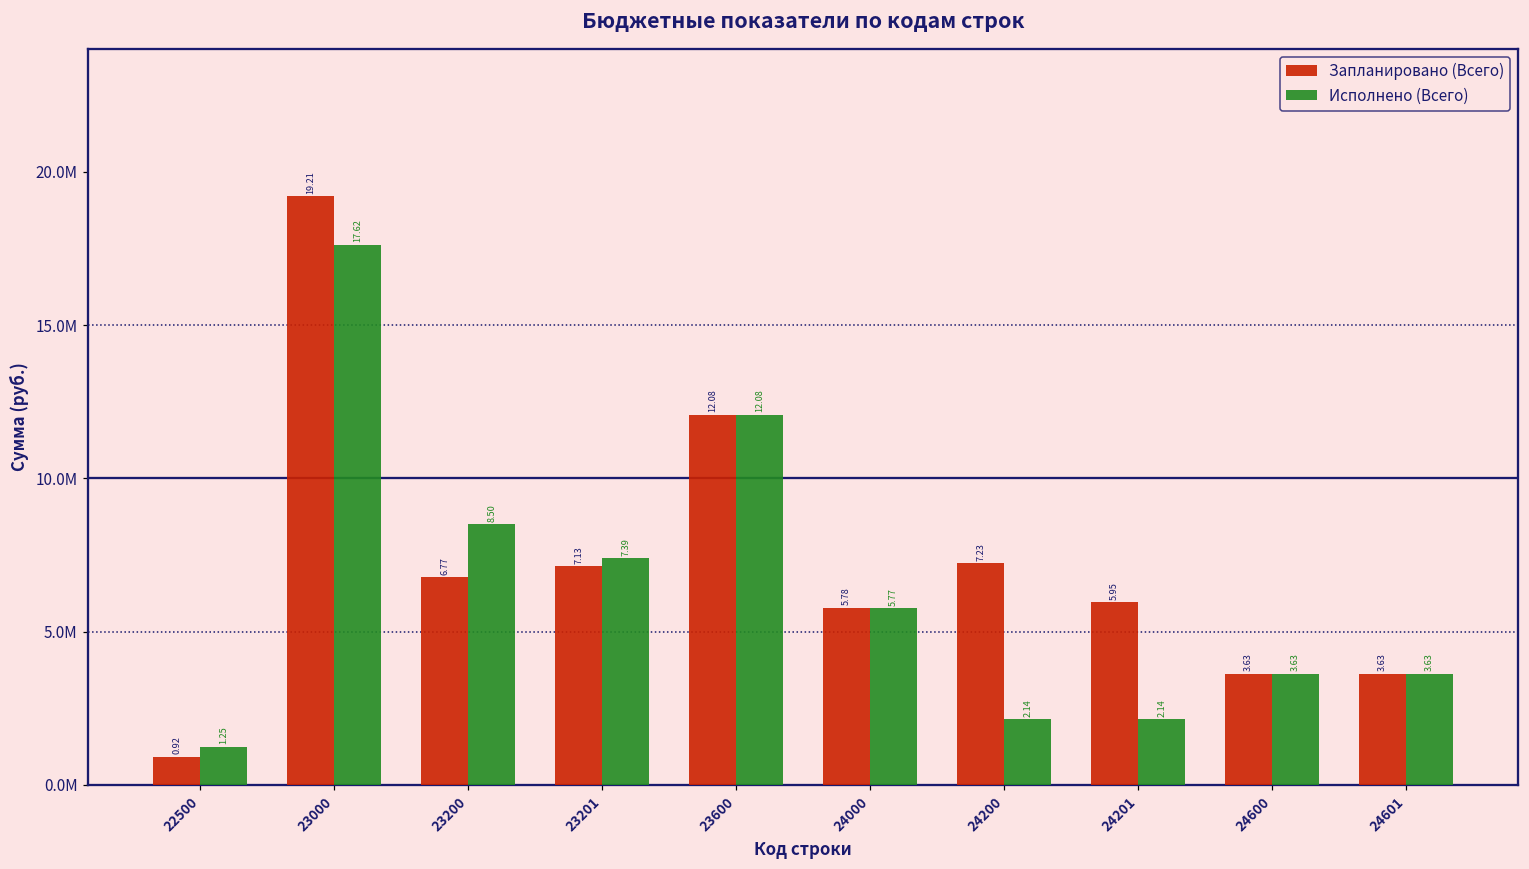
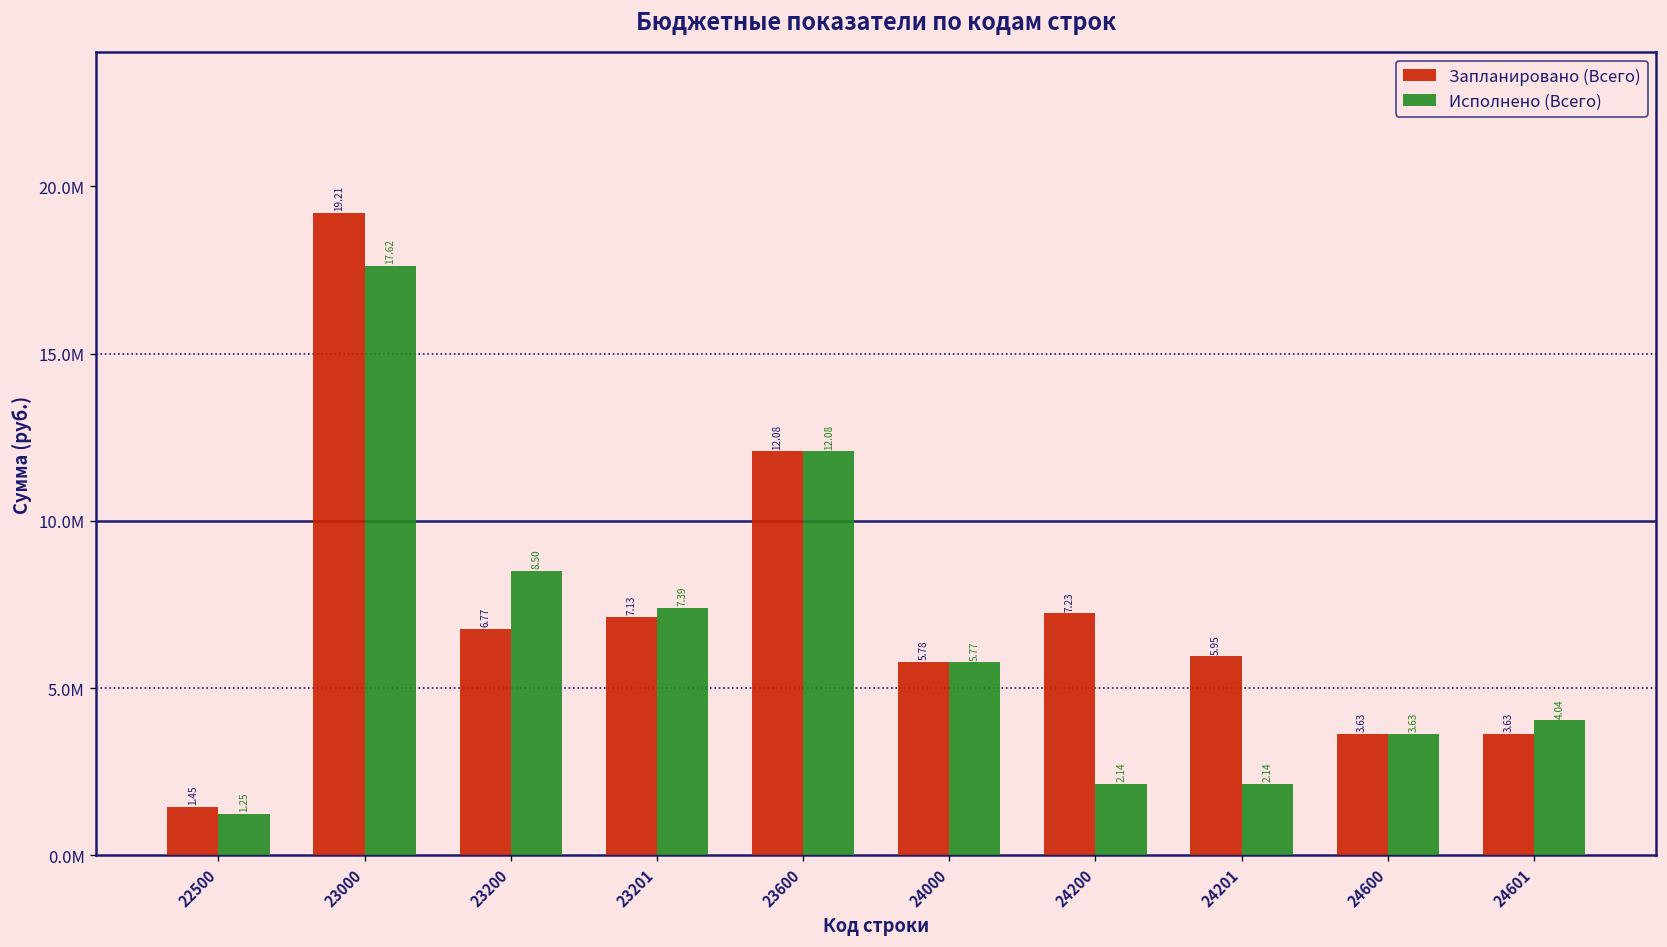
  {
    "Запланировано (Всего)": {
-     "22500": 0.92
+     "22500": 1.45
    },
    "Исполнено (Всего)": {
-     "24601": 3.63
+     "24601": 4.04
    }
  }
